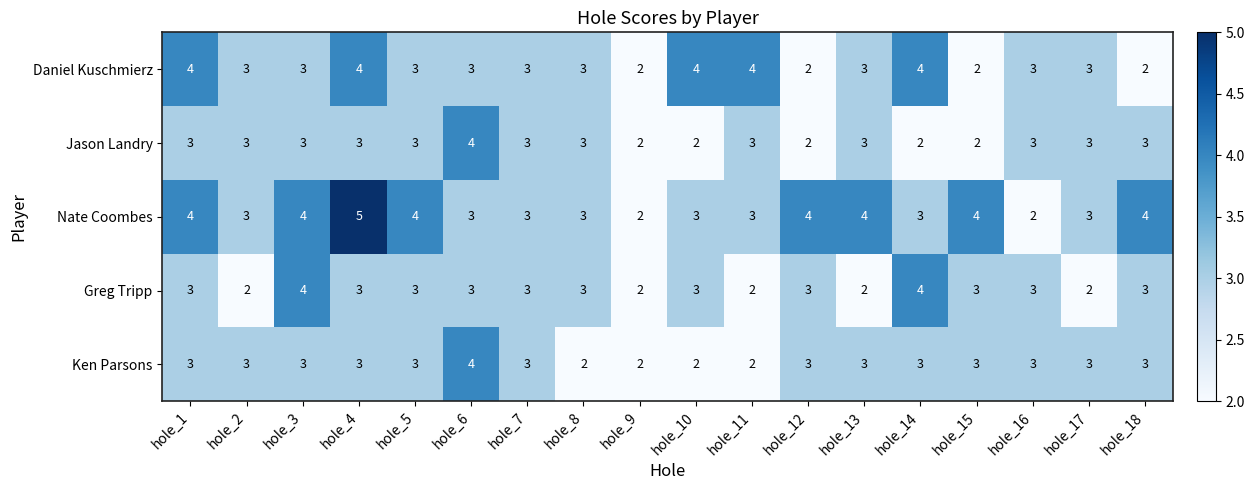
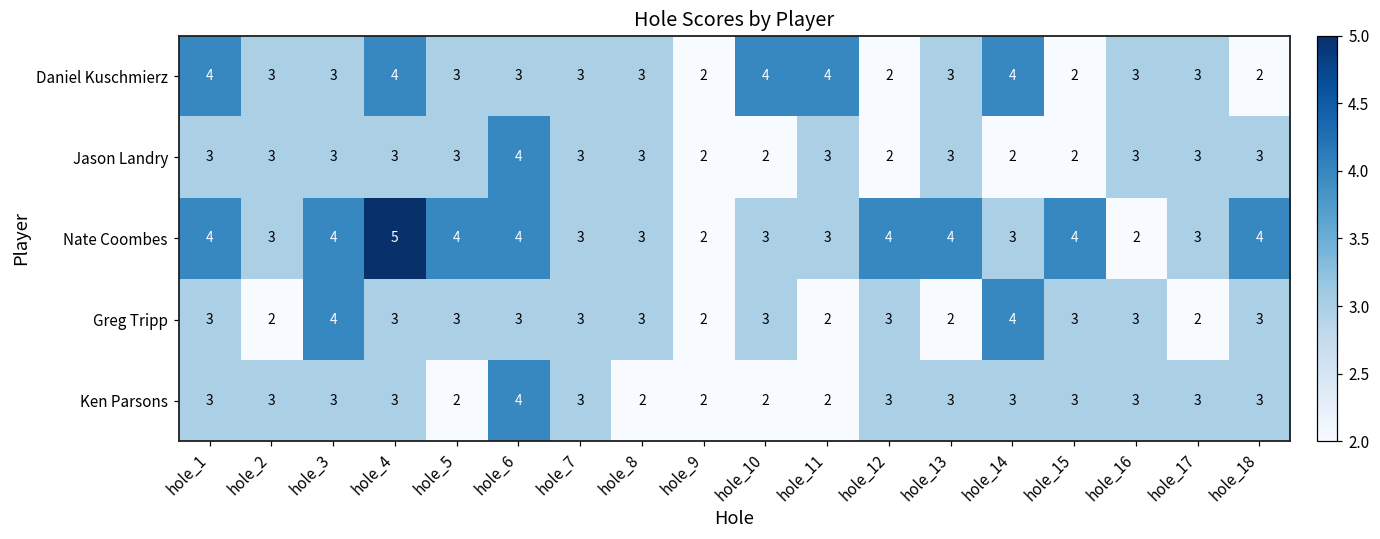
  {
    "Daniel Kuschmierz": {
      "hole_1": 4,
      "hole_2": 3,
      "hole_3": 3,
      "hole_4": 4,
      "hole_5": 3,
      "hole_6": 3,
      "hole_7": 3,
      "hole_8": 3,
      "hole_9": 2,
      "hole_10": 4,
      "hole_11": 4,
      "hole_12": 2,
      "hole_13": 3,
      "hole_14": 4,
      "hole_15": 2,
      "hole_16": 3,
      "hole_17": 3,
      "hole_18": 2
    },
    "Jason Landry": {
      "hole_1": 3,
      "hole_2": 3,
      "hole_3": 3,
      "hole_4": 3,
      "hole_5": 3,
      "hole_6": 4,
      "hole_7": 3,
      "hole_8": 3,
      "hole_9": 2,
      "hole_10": 2,
      "hole_11": 3,
      "hole_12": 2,
      "hole_13": 3,
      "hole_14": 2,
      "hole_15": 2,
      "hole_16": 3,
      "hole_17": 3,
      "hole_18": 3
    },
    "Nate Coombes": {
      "hole_1": 4,
      "hole_2": 3,
      "hole_3": 4,
      "hole_4": 5,
      "hole_5": 4,
-     "hole_6": 3,
+     "hole_6": 4,
      "hole_7": 3,
      "hole_8": 3,
      "hole_9": 2,
      "hole_10": 3,
      "hole_11": 3,
      "hole_12": 4,
      "hole_13": 4,
      "hole_14": 3,
      "hole_15": 4,
      "hole_16": 2,
      "hole_17": 3,
      "hole_18": 4
    },
    "Greg Tripp": {
      "hole_1": 3,
      "hole_2": 2,
      "hole_3": 4,
      "hole_4": 3,
      "hole_5": 3,
      "hole_6": 3,
      "hole_7": 3,
      "hole_8": 3,
      "hole_9": 2,
      "hole_10": 3,
      "hole_11": 2,
      "hole_12": 3,
      "hole_13": 2,
      "hole_14": 4,
      "hole_15": 3,
      "hole_16": 3,
      "hole_17": 2,
      "hole_18": 3
    },
    "Ken Parsons": {
      "hole_1": 3,
      "hole_2": 3,
      "hole_3": 3,
      "hole_4": 3,
-     "hole_5": 3,
+     "hole_5": 2,
      "hole_6": 4,
      "hole_7": 3,
      "hole_8": 2,
      "hole_9": 2,
      "hole_10": 2,
      "hole_11": 2,
      "hole_12": 3,
      "hole_13": 3,
      "hole_14": 3,
      "hole_15": 3,
      "hole_16": 3,
      "hole_17": 3,
      "hole_18": 3
    }
  }
